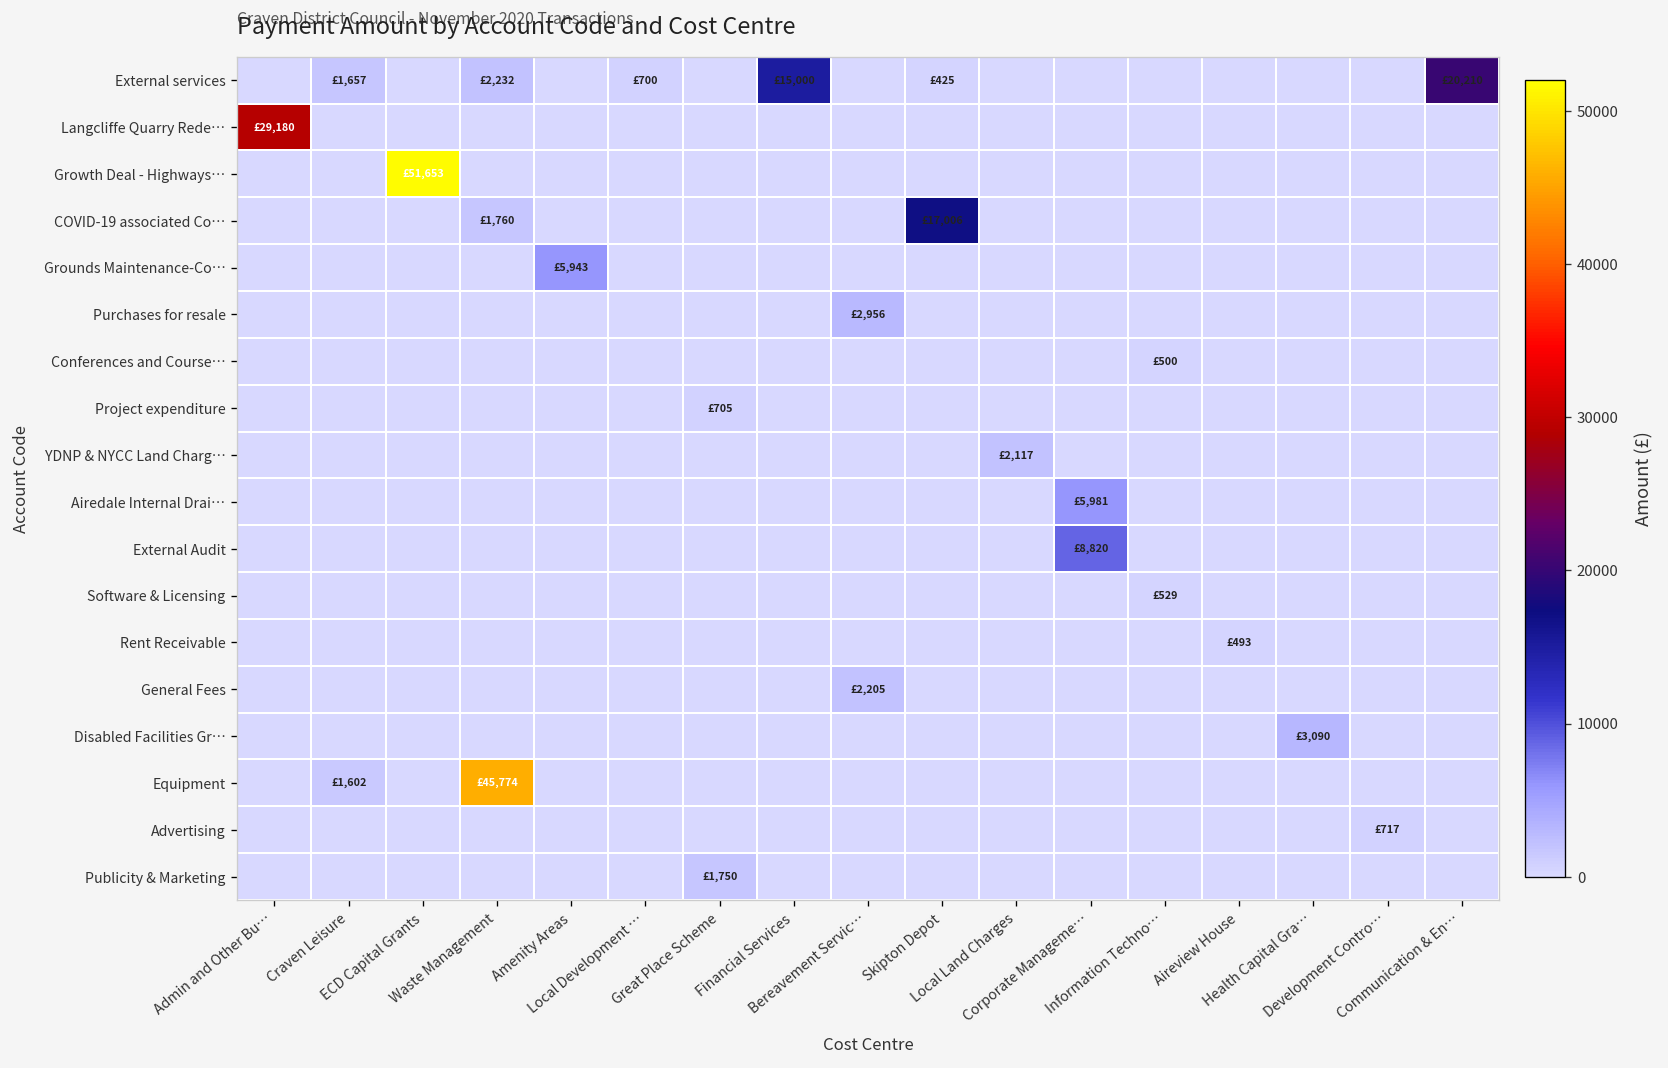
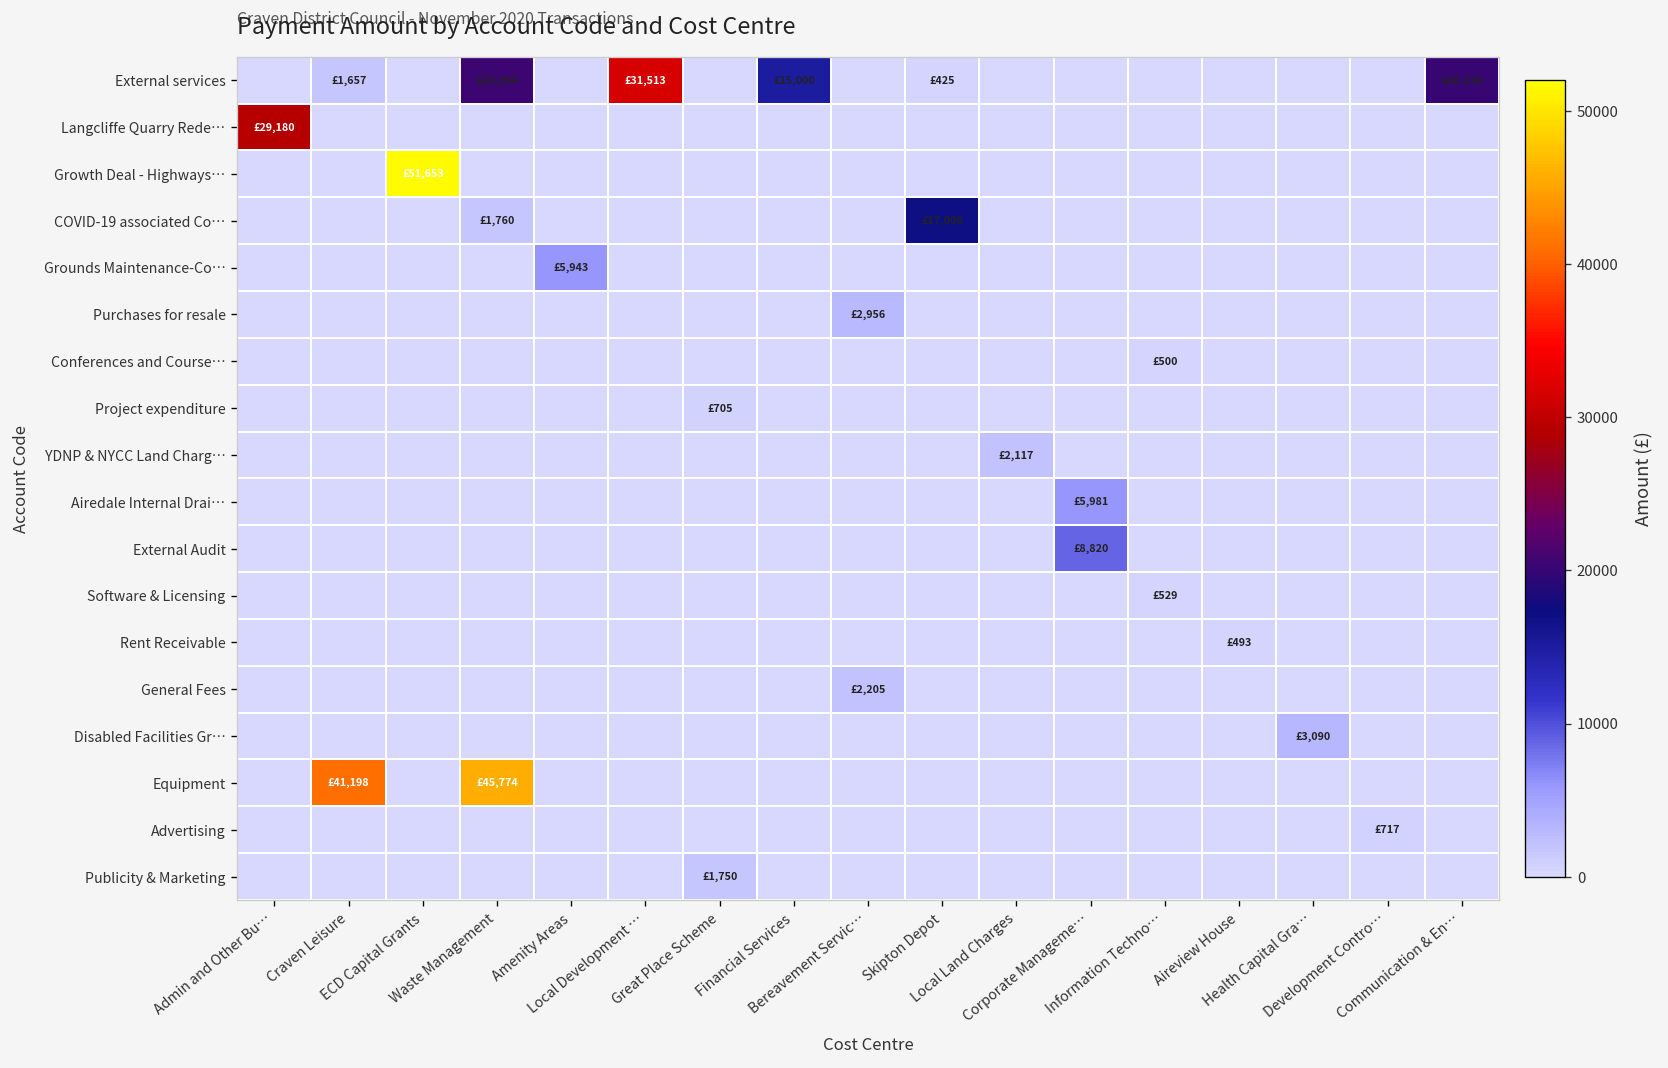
  {
    "External services": {
      "Craven Leisure": "£1,657",
-     "Waste Management": "£2,232",
-     "Local Development …": "£700",
+     "Waste Management": "£20,354",
+     "Local Development …": "£31,513",
      "Financial Services": "£15,000",
      "Skipton Depot": "£425",
      "Communication & En…": "£20,210"
    },
    "Langcliffe Quarry Rede…": {
      "Admin and Other Bu…": "£29,180"
    },
    "Growth Deal - Highways…": {
      "ECD Capital Grants": "£51,653"
    },
    "COVID-19 associated Co…": {
      "Waste Management": "£1,760",
      "Skipton Depot": "£17,006"
    },
    "Grounds Maintenance-Co…": {
      "Amenity Areas": "£5,943"
    },
    "Purchases for resale": {
      "Bereavement Servic…": "£2,956"
    },
    "Conferences and Course…": {
      "Information Techno…": "£500"
    },
    "Project expenditure": {
      "Great Place Scheme": "£705"
    },
    "YDNP & NYCC Land Charg…": {
      "Local Land Charges": "£2,117"
    },
    "Airedale Internal Drai…": {
      "Corporate Manageme…": "£5,981"
    },
    "External Audit": {
      "Corporate Manageme…": "£8,820"
    },
    "Software & Licensing": {
      "Information Techno…": "£529"
    },
    "Rent Receivable": {
      "Aireview House": "£493"
    },
    "General Fees": {
      "Bereavement Servic…": "£2,205"
    },
    "Disabled Facilities Gr…": {
      "Health Capital Gra…": "£3,090"
    },
    "Equipment": {
-     "Craven Leisure": "£1,602",
+     "Craven Leisure": "£41,198",
      "Waste Management": "£45,774"
    },
    "Advertising": {
      "Development Contro…": "£717"
    },
    "Publicity & Marketing": {
      "Great Place Scheme": "£1,750"
    }
  }
